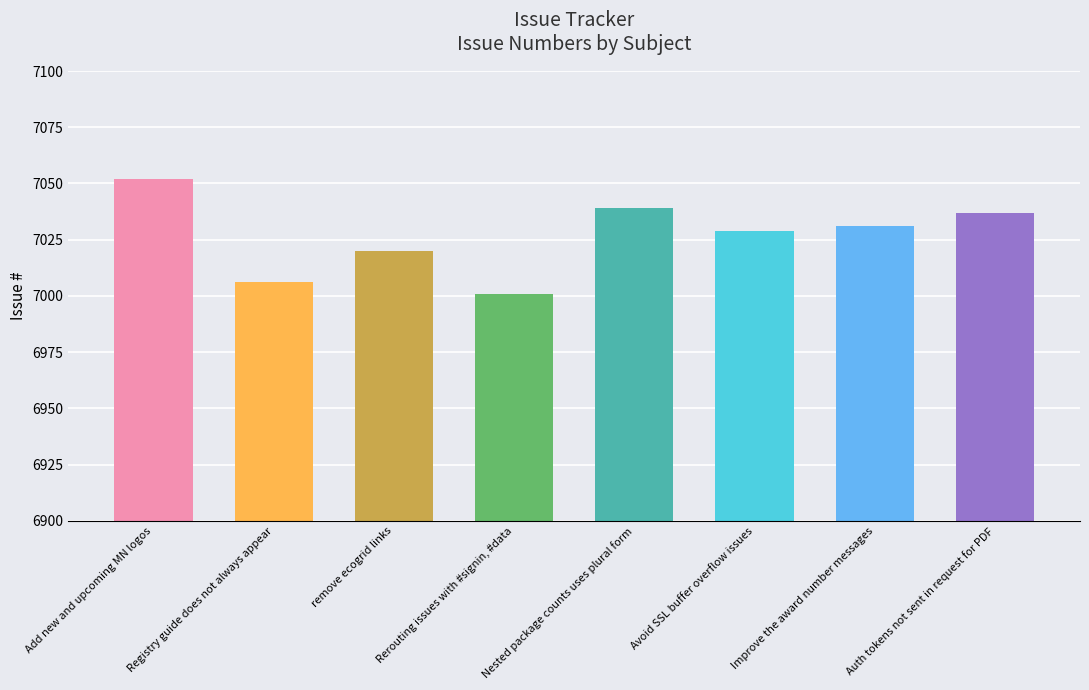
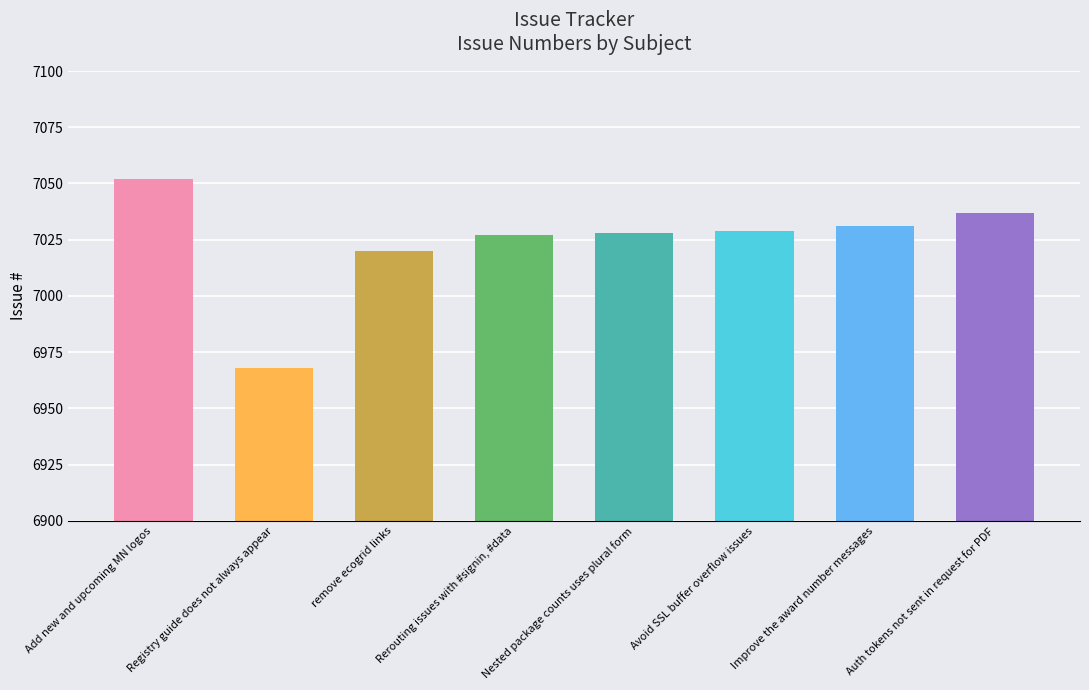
  {
    "Add new and upcoming MN logos": 7052,
-   "Registry guide does not always appear": 7006,
+   "Registry guide does not always appear": 6968,
    "remove ecogrid links": 7020,
-   "Rerouting issues with #signin, #data": 7001,
-   "Nested package counts uses plural form": 7039,
+   "Rerouting issues with #signin, #data": 7027,
+   "Nested package counts uses plural form": 7028,
    "Avoid SSL buffer overflow issues": 7029,
    "Improve the award number messages": 7031,
    "Auth tokens not sent in request for PDF": 7037
  }
